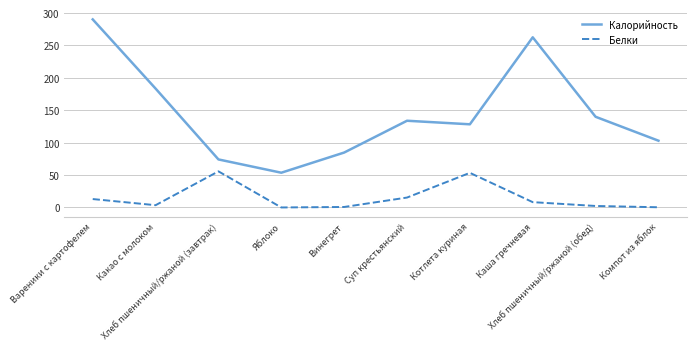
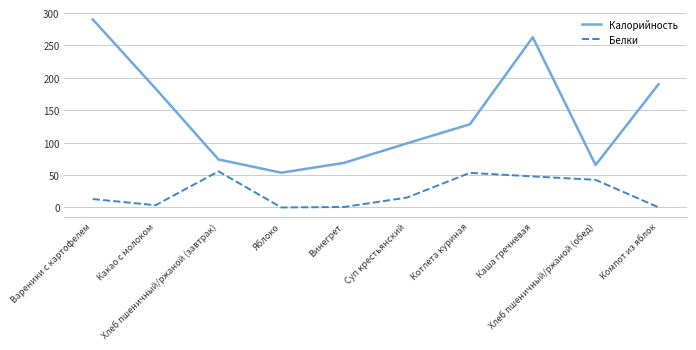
  {
    "Калорийность": {
      "Вареники с картофелем": 290,
      "Какао с молоком": 180,
      "Хлеб пшеничный/ржаной (завтрак)": 70,
      "Яблоко": 50,
-     "Винегрет": 80,
-     "Суп крестьянский": 130,
+     "Винегрет": 70,
+     "Суп крестьянский": 100,
      "Котлета куриная": 130,
      "Каша гречневая": 260,
-     "Хлеб пшеничный/ржаной (обед)": 140,
-     "Компот из яблок": 100
+     "Хлеб пшеничный/ржаной (обед)": 70,
+     "Компот из яблок": 190
    },
    "Белки": {
      "Вареники с картофелем": 10,
      "Какао с молоком": 0,
      "Хлеб пшеничный/ржаной (завтрак)": 60,
      "Яблоко": 0,
      "Винегрет": 0,
      "Суп крестьянский": 20,
      "Котлета куриная": 50,
-     "Каша гречневая": 10,
-     "Хлеб пшеничный/ржаной (обед)": 0,
+     "Каша гречневая": 50,
+     "Хлеб пшеничный/ржаной (обед)": 40,
      "Компот из яблок": 0
    }
  }
